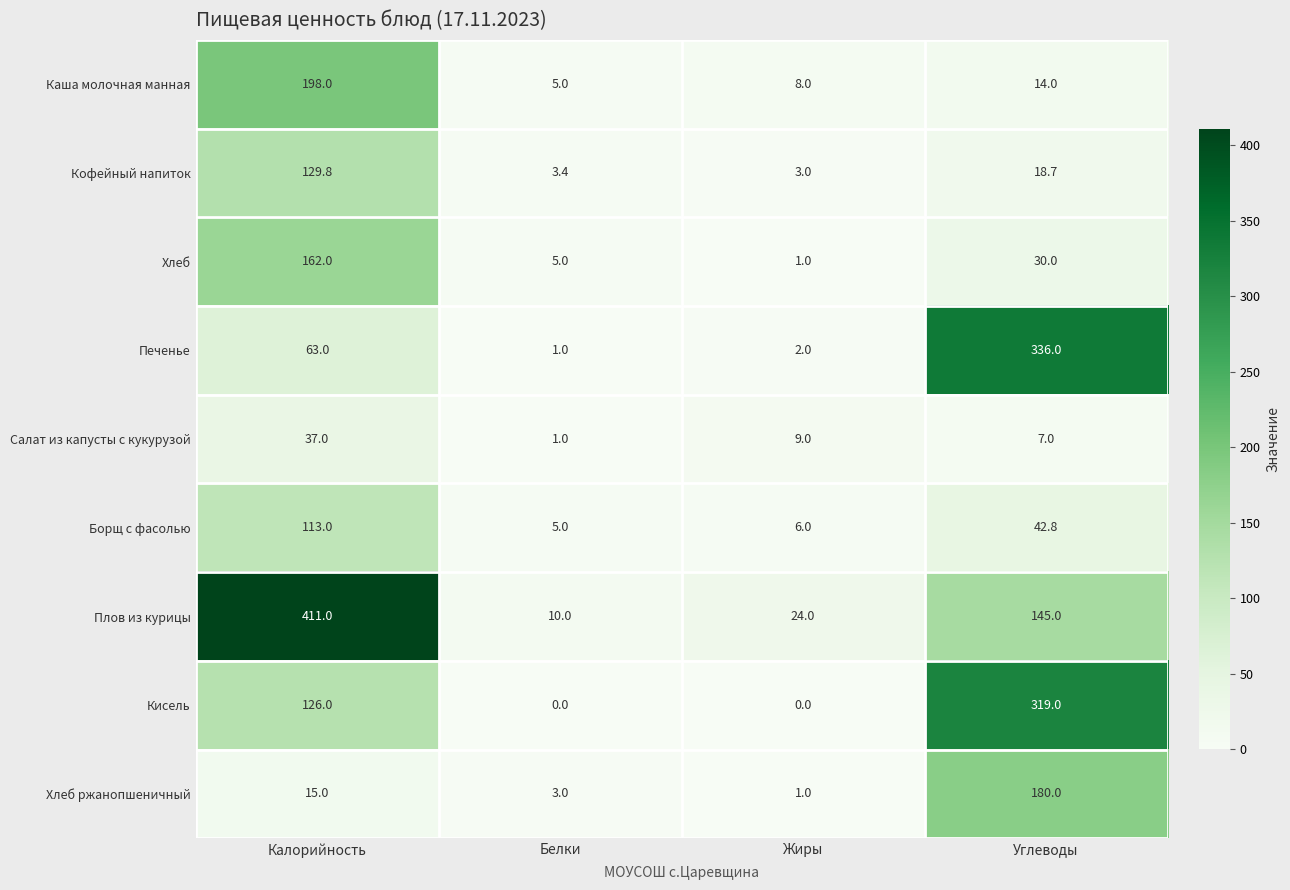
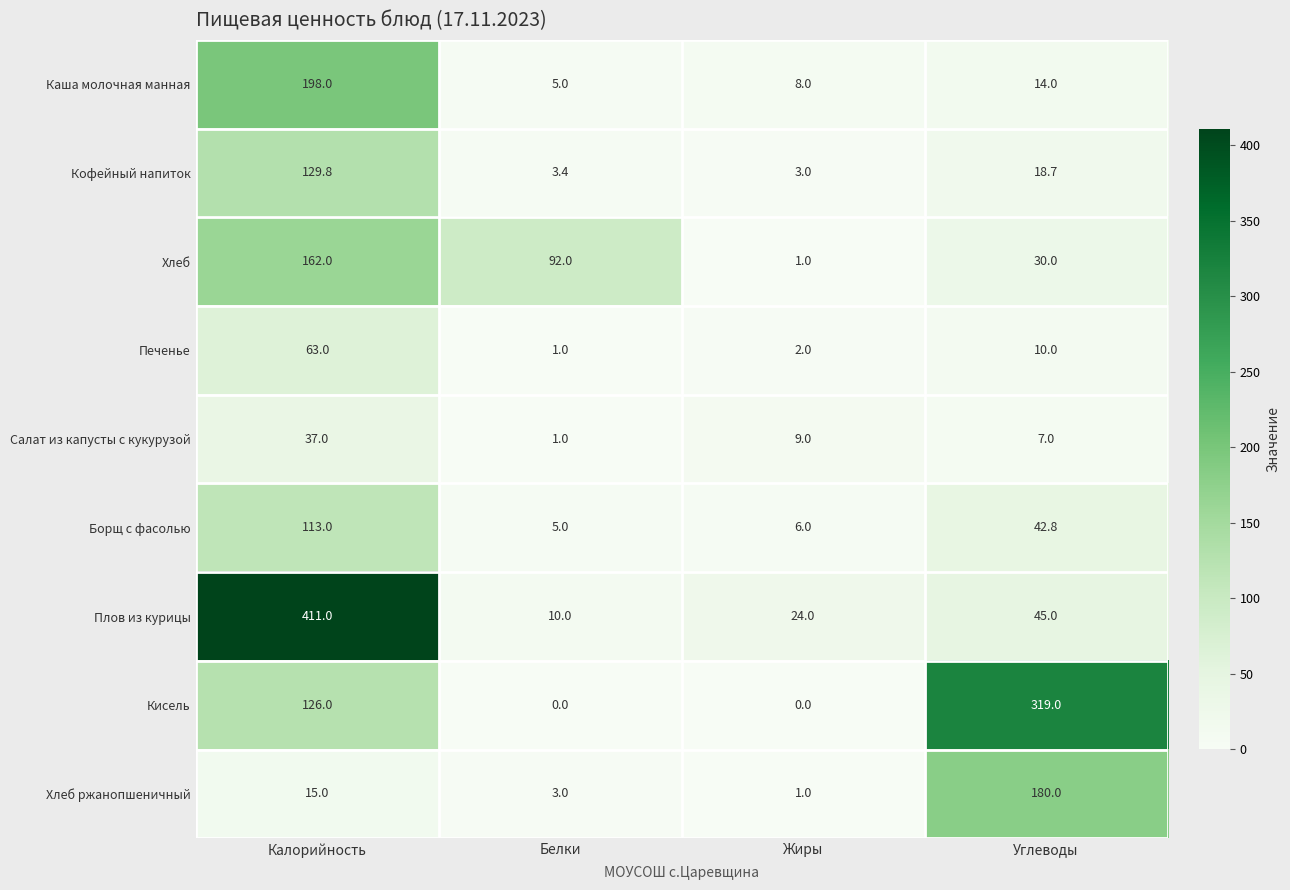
  {
    "Каша молочная манная": {
      "Калорийность": 198.0,
      "Белки": 5.0,
      "Жиры": 8.0,
      "Углеводы": 14.0
    },
    "Кофейный напиток": {
      "Калорийность": 129.8,
      "Белки": 3.4,
      "Жиры": 3.0,
      "Углеводы": 18.7
    },
    "Хлеб": {
      "Калорийность": 162.0,
-     "Белки": 5.0,
+     "Белки": 92.0,
      "Жиры": 1.0,
      "Углеводы": 30.0
    },
    "Печенье": {
      "Калорийность": 63.0,
      "Белки": 1.0,
      "Жиры": 2.0,
-     "Углеводы": 336.0
+     "Углеводы": 10.0
    },
    "Салат из капусты с кукурузой": {
      "Калорийность": 37.0,
      "Белки": 1.0,
      "Жиры": 9.0,
      "Углеводы": 7.0
    },
    "Борщ с фасолью": {
      "Калорийность": 113.0,
      "Белки": 5.0,
      "Жиры": 6.0,
      "Углеводы": 42.8
    },
    "Плов из курицы": {
      "Калорийность": 411.0,
      "Белки": 10.0,
      "Жиры": 24.0,
-     "Углеводы": 145.0
+     "Углеводы": 45.0
    },
    "Кисель": {
      "Калорийность": 126.0,
      "Белки": 0.0,
      "Жиры": 0.0,
      "Углеводы": 319.0
    },
    "Хлеб ржанопшеничный": {
      "Калорийность": 15.0,
      "Белки": 3.0,
      "Жиры": 1.0,
      "Углеводы": 180.0
    }
  }
